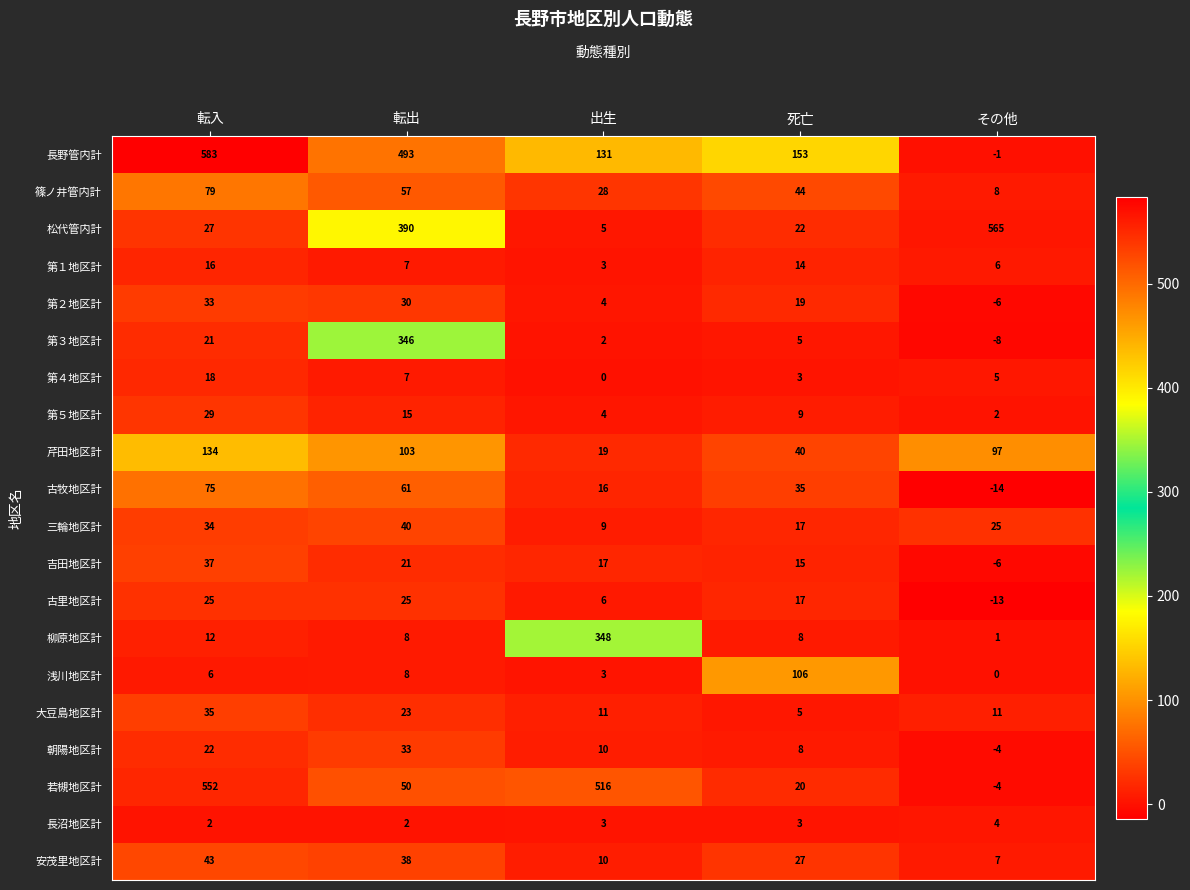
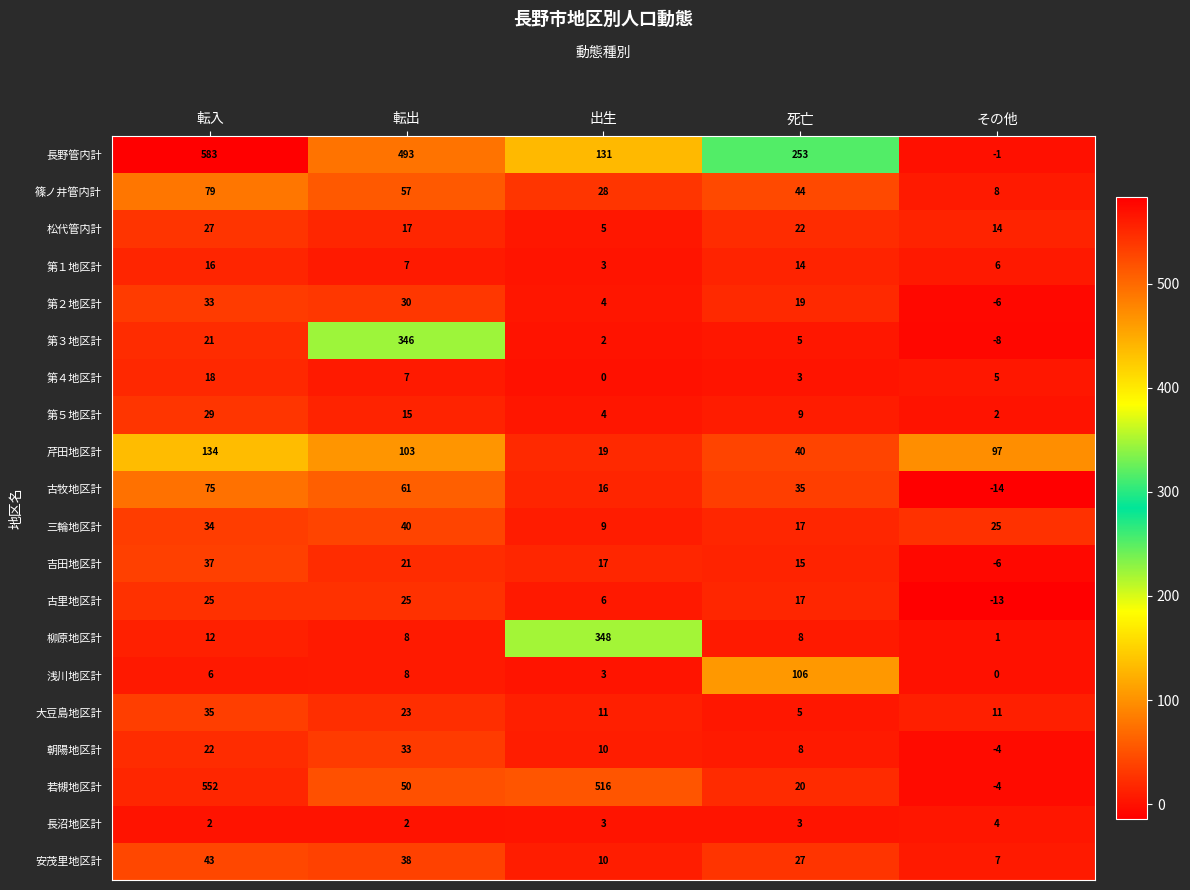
  {
    "長野管内計": {
      "転入": 583,
      "転出": 493,
      "出生": 131,
-     "死亡": 153,
+     "死亡": 253,
      "その他": -1
    },
    "篠ノ井管内計": {
      "転入": 79,
      "転出": 57,
      "出生": 28,
      "死亡": 44,
      "その他": 8
    },
    "松代管内計": {
      "転入": 27,
-     "転出": 390,
+     "転出": 17,
      "出生": 5,
      "死亡": 22,
-     "その他": 565
+     "その他": 14
    },
    "第１地区計": {
      "転入": 16,
      "転出": 7,
      "出生": 3,
      "死亡": 14,
      "その他": 6
    },
    "第２地区計": {
      "転入": 33,
      "転出": 30,
      "出生": 4,
      "死亡": 19,
      "その他": -6
    },
    "第３地区計": {
      "転入": 21,
      "転出": 346,
      "出生": 2,
      "死亡": 5,
      "その他": -8
    },
    "第４地区計": {
      "転入": 18,
      "転出": 7,
      "出生": 0,
      "死亡": 3,
      "その他": 5
    },
    "第５地区計": {
      "転入": 29,
      "転出": 15,
      "出生": 4,
      "死亡": 9,
      "その他": 2
    },
    "芹田地区計": {
      "転入": 134,
      "転出": 103,
      "出生": 19,
      "死亡": 40,
      "その他": 97
    },
    "古牧地区計": {
      "転入": 75,
      "転出": 61,
      "出生": 16,
      "死亡": 35,
      "その他": -14
    },
    "三輪地区計": {
      "転入": 34,
      "転出": 40,
      "出生": 9,
      "死亡": 17,
      "その他": 25
    },
    "吉田地区計": {
      "転入": 37,
      "転出": 21,
      "出生": 17,
      "死亡": 15,
      "その他": -6
    },
    "古里地区計": {
      "転入": 25,
      "転出": 25,
      "出生": 6,
      "死亡": 17,
      "その他": -13
    },
    "柳原地区計": {
      "転入": 12,
      "転出": 8,
      "出生": 348,
      "死亡": 8,
      "その他": 1
    },
    "浅川地区計": {
      "転入": 6,
      "転出": 8,
      "出生": 3,
      "死亡": 106,
      "その他": 0
    },
    "大豆島地区計": {
      "転入": 35,
      "転出": 23,
      "出生": 11,
      "死亡": 5,
      "その他": 11
    },
    "朝陽地区計": {
      "転入": 22,
      "転出": 33,
      "出生": 10,
      "死亡": 8,
      "その他": -4
    },
    "若槻地区計": {
      "転入": 552,
      "転出": 50,
      "出生": 516,
      "死亡": 20,
      "その他": -4
    },
    "長沼地区計": {
      "転入": 2,
      "転出": 2,
      "出生": 3,
      "死亡": 3,
      "その他": 4
    },
    "安茂里地区計": {
      "転入": 43,
      "転出": 38,
      "出生": 10,
      "死亡": 27,
      "その他": 7
    }
  }
